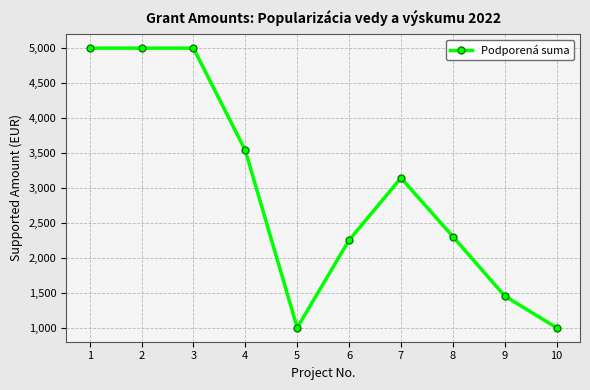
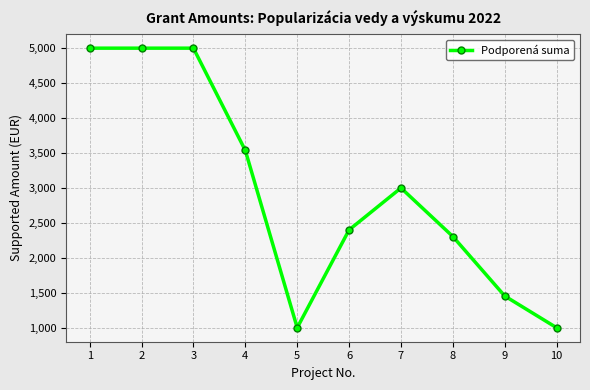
  {
    "1": "5,000",
    "2": "5,000",
    "3": "5,000",
    "4": "3,500",
    "5": "1,000",
-   "6": "2,300",
-   "7": "3,100",
+   "6": "2,400",
+   "7": "3,000",
    "8": "2,300",
    "9": "1,500",
    "10": "1,000"
  }
